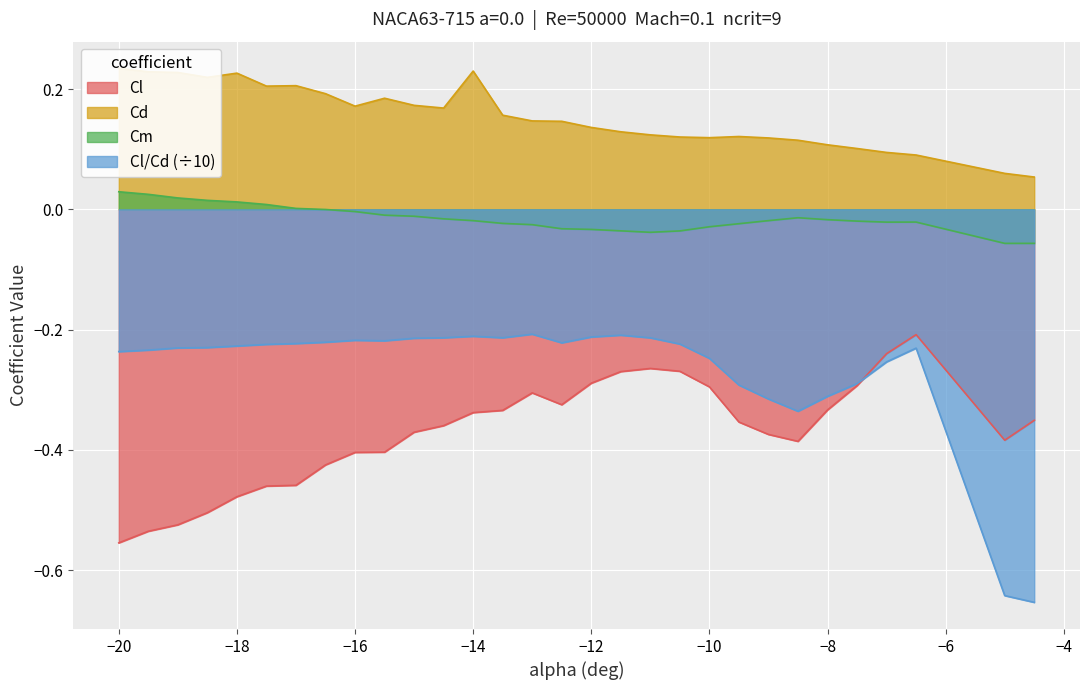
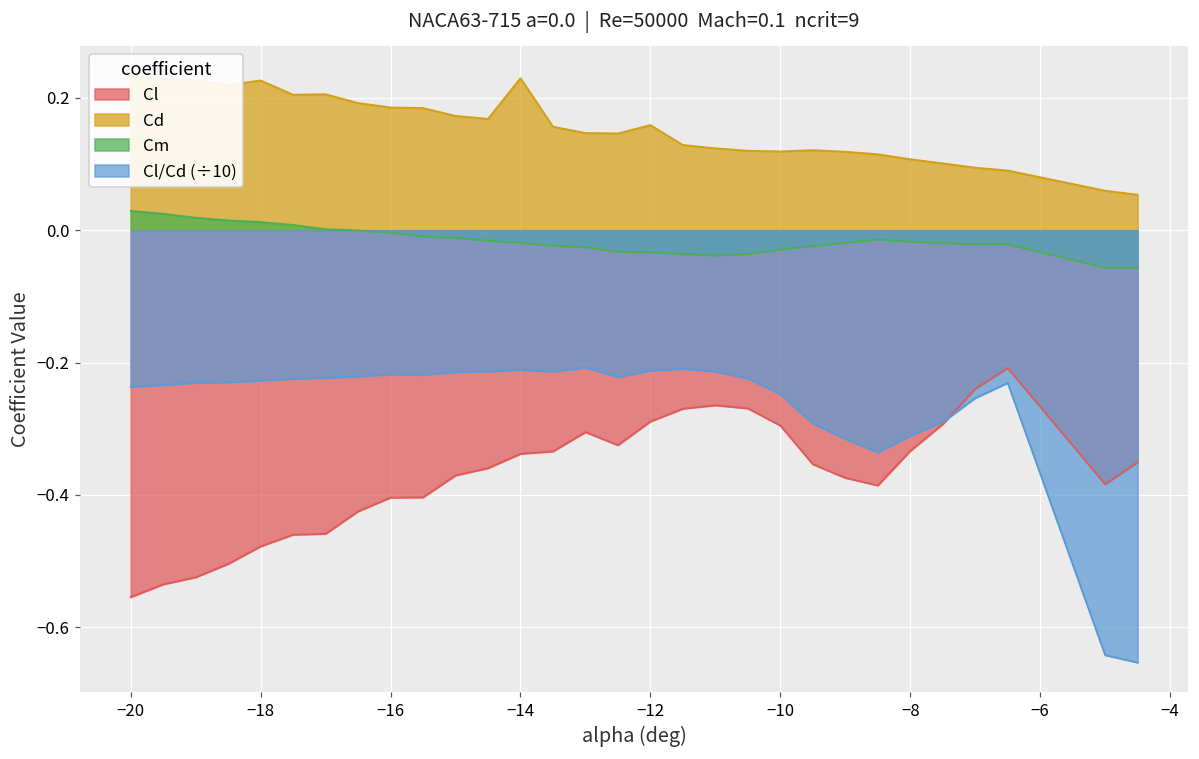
  {
    "Cd": {
      "−18": 0.23,
-     "−16": 0.17,
+     "−16": 0.19,
      "−14": 0.23,
-     "−12": 0.14,
+     "−12": 0.16,
      "−10": 0.12,
      "−8": 0.11
    }
  }
